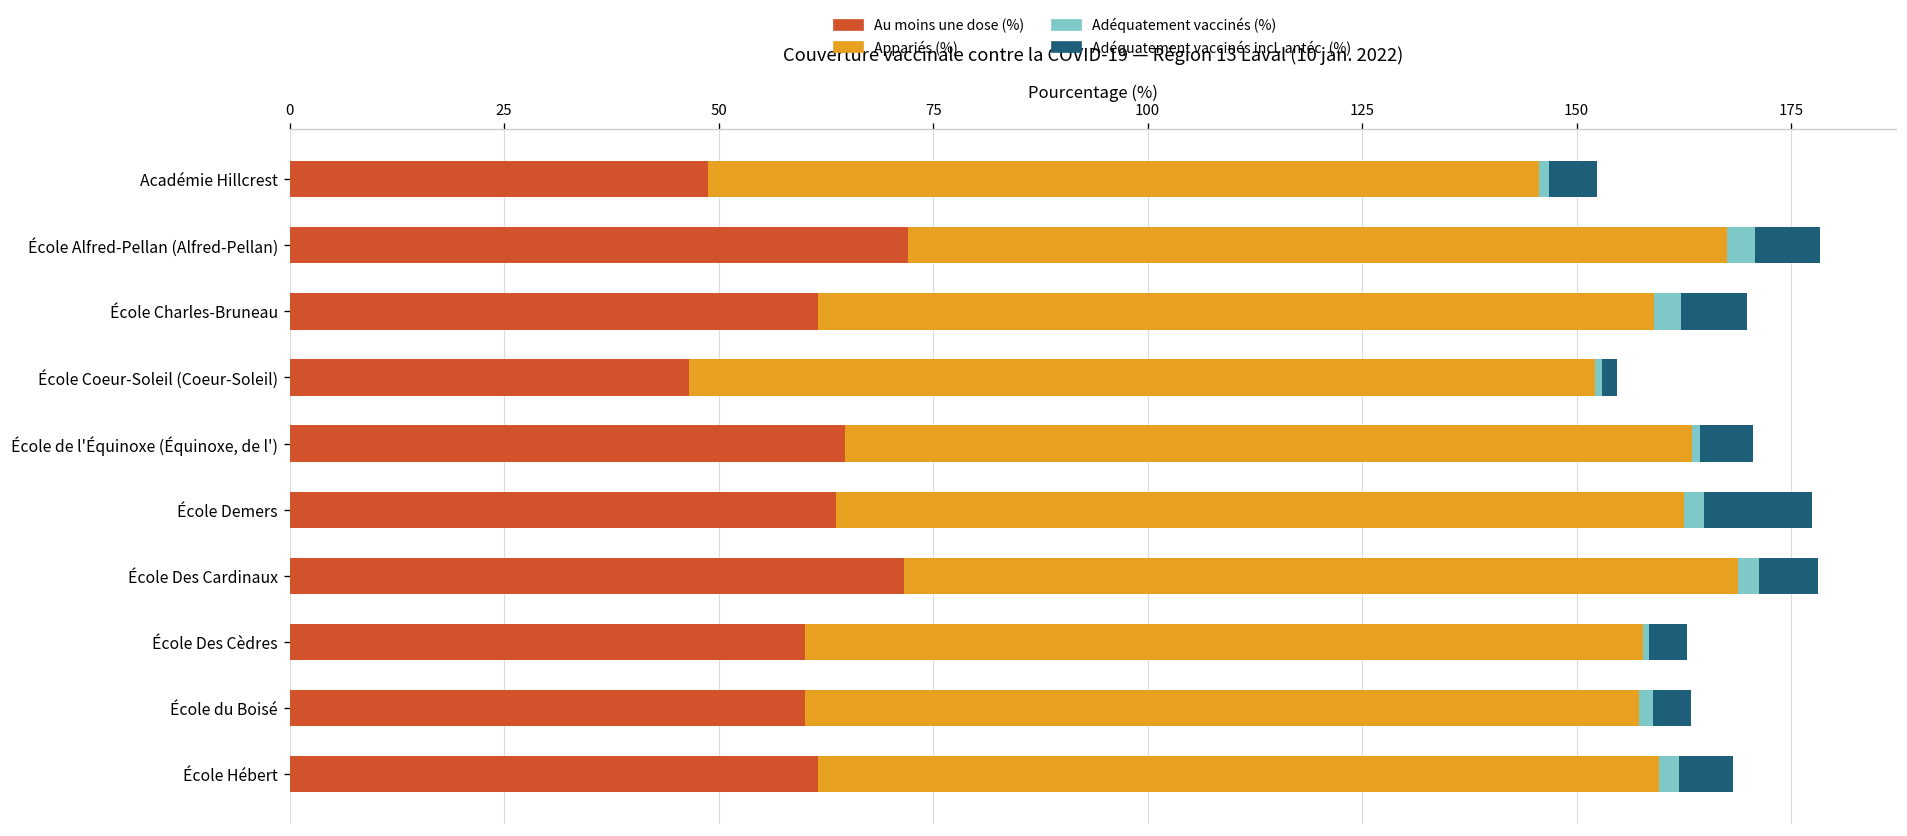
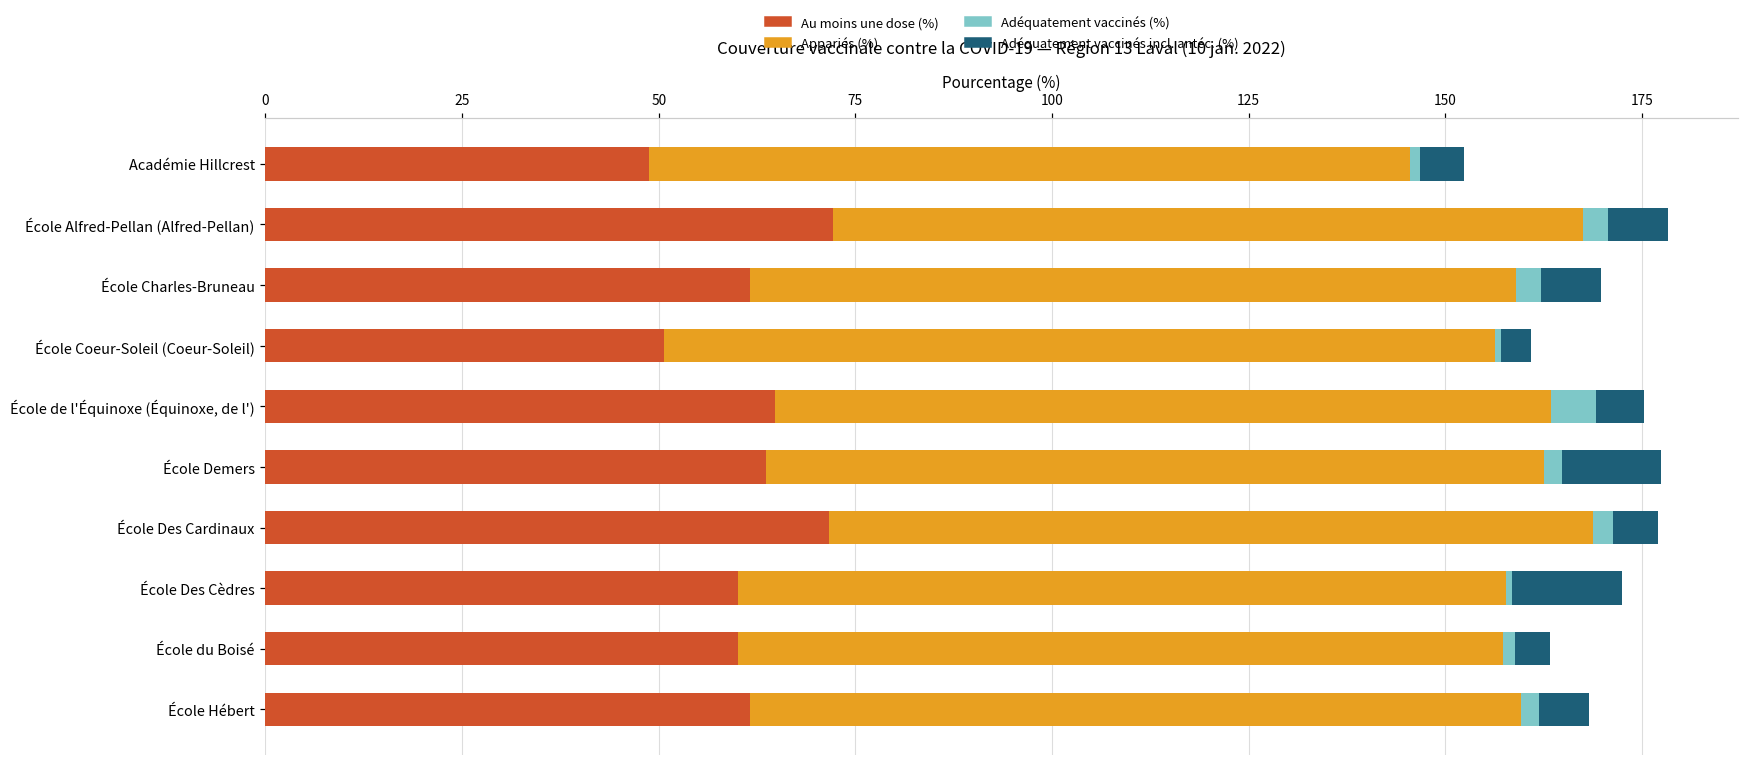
  {
    "Au moins une dose (%)": {
      "Académie Hillcrest": 49,
      "École Alfred-Pellan (Alfred-Pellan)": 72,
      "École Charles-Bruneau": 62,
-     "École Coeur-Soleil (Coeur-Soleil)": 47,
+     "École Coeur-Soleil (Coeur-Soleil)": 51,
      "École de l'Équinoxe (Équinoxe, de l')": 65,
      "École Demers": 64,
      "École Des Cardinaux": 72,
      "École Des Cèdres": 60,
      "École du Boisé": 60,
      "École Hébert": 62
    },
    "Appariés (%)": {
      "Académie Hillcrest": 97,
      "École Alfred-Pellan (Alfred-Pellan)": 95,
      "École Charles-Bruneau": 97,
      "École Coeur-Soleil (Coeur-Soleil)": 106,
      "École de l'Équinoxe (Équinoxe, de l')": 99,
      "École Demers": 99,
      "École Des Cardinaux": 97,
      "École Des Cèdres": 98,
      "École du Boisé": 97,
      "École Hébert": 98
    },
    "Adéquatement vaccinés (%)": {
      "Académie Hillcrest": 1,
      "École Alfred-Pellan (Alfred-Pellan)": 3,
      "École Charles-Bruneau": 3,
      "École Coeur-Soleil (Coeur-Soleil)": 1,
-     "École de l'Équinoxe (Équinoxe, de l')": 1,
+     "École de l'Équinoxe (Équinoxe, de l')": 6,
      "École Demers": 2,
      "École Des Cardinaux": 2,
      "École Des Cèdres": 1,
      "École du Boisé": 2,
      "École Hébert": 2
    },
    "Adéquatement vaccinés incl. antéc. (%)": {
      "Académie Hillcrest": 6,
      "École Alfred-Pellan (Alfred-Pellan)": 8,
      "École Charles-Bruneau": 8,
-     "École Coeur-Soleil (Coeur-Soleil)": 2,
+     "École Coeur-Soleil (Coeur-Soleil)": 4,
      "École de l'Équinoxe (Équinoxe, de l')": 6,
      "École Demers": 13,
-     "École Des Cardinaux": 7,
-     "École Des Cèdres": 4,
+     "École Des Cardinaux": 6,
+     "École Des Cèdres": 14,
      "École du Boisé": 4,
      "École Hébert": 6
    }
  }
